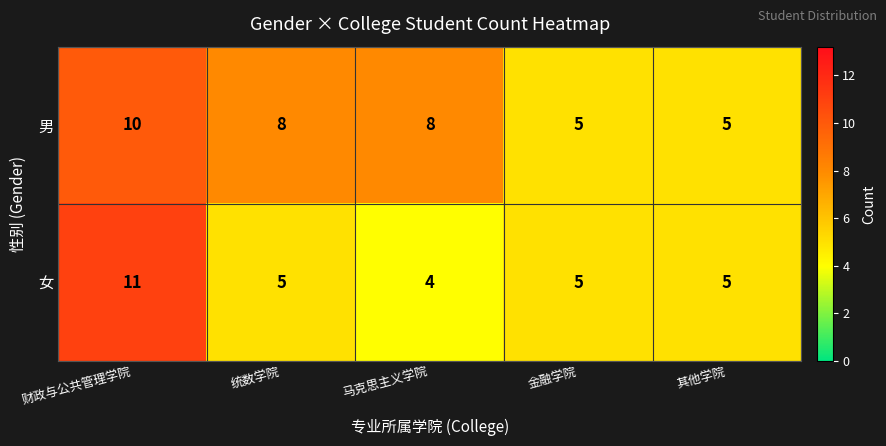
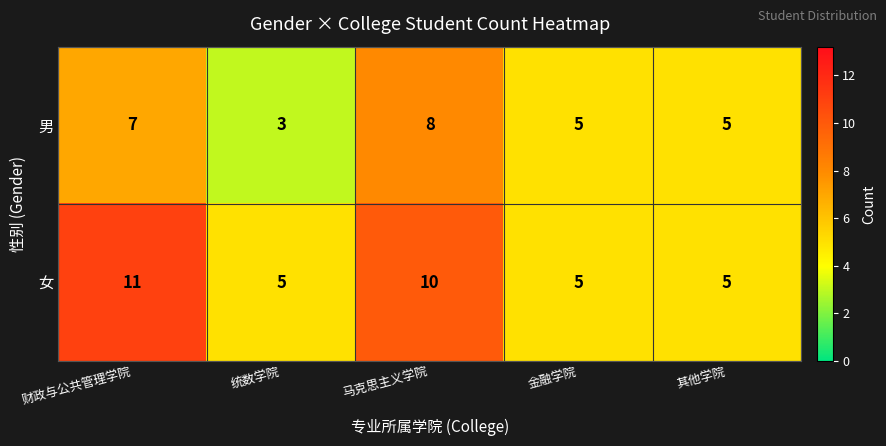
  {
    "男": {
-     "财政与公共管理学院": 10,
-     "统数学院": 8,
+     "财政与公共管理学院": 7,
+     "统数学院": 3,
      "马克思主义学院": 8,
      "金融学院": 5,
      "其他学院": 5
    },
    "女": {
      "财政与公共管理学院": 11,
      "统数学院": 5,
-     "马克思主义学院": 4,
+     "马克思主义学院": 10,
      "金融学院": 5,
      "其他学院": 5
    }
  }
